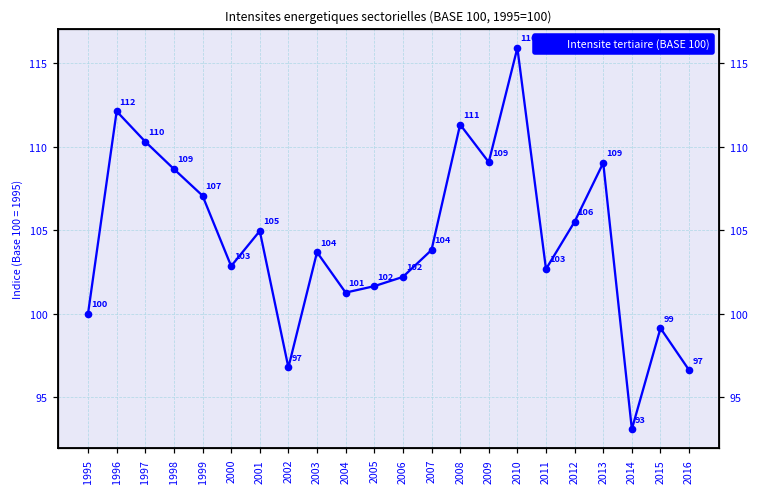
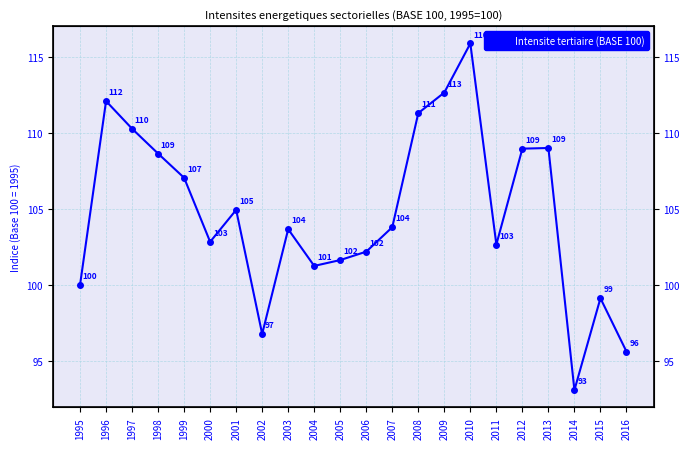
  {
    "1995": 100,
    "1996": 112,
    "1997": 110,
    "1998": 109,
    "1999": 107,
    "2000": 103,
    "2001": 105,
    "2002": 97,
    "2003": 104,
    "2004": 101,
    "2005": 102,
    "2006": 102,
    "2007": 104,
    "2008": 111,
-   "2009": 109,
+   "2009": 113,
    "2011": 103,
-   "2012": 106,
+   "2012": 109,
    "2013": 109,
    "2014": 93,
    "2015": 99,
-   "2016": 97
+   "2016": 96
  }
